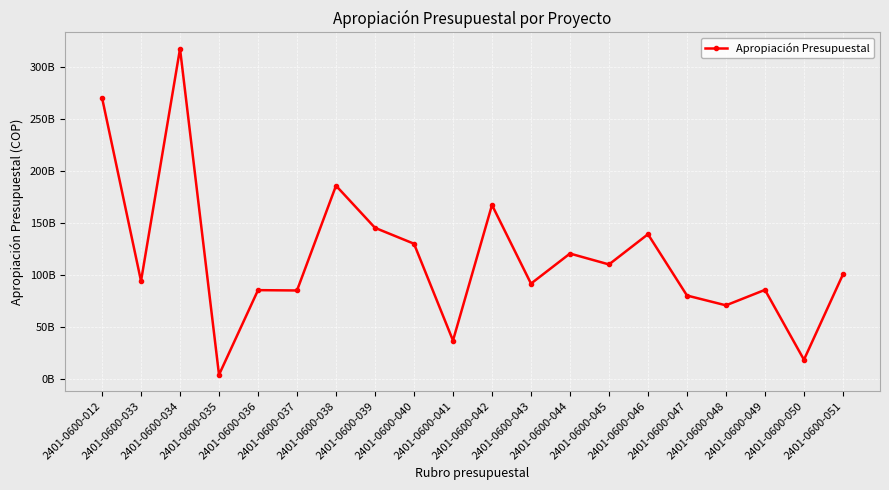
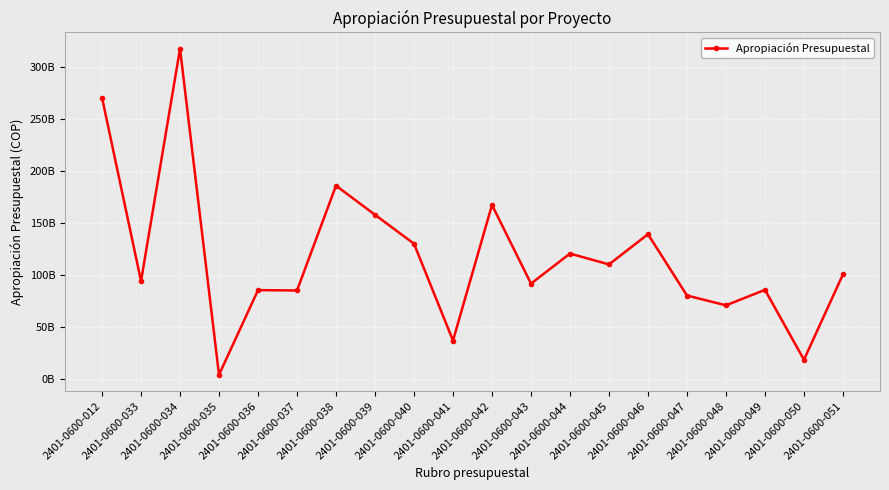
  {
    "2401-0600-012": 270000000000,
    "2401-0600-033": 94000000000,
    "2401-0600-034": 317000000000,
    "2401-0600-035": 4000000000,
    "2401-0600-036": 85000000000,
    "2401-0600-037": 85000000000,
    "2401-0600-038": 186000000000,
-   "2401-0600-039": 145000000000,
+   "2401-0600-039": 158000000000,
    "2401-0600-040": 130000000000,
    "2401-0600-041": 37000000000,
    "2401-0600-042": 167000000000,
    "2401-0600-043": 92000000000,
    "2401-0600-044": 121000000000,
    "2401-0600-045": 110000000000,
    "2401-0600-046": 139000000000,
    "2401-0600-047": 80000000000,
    "2401-0600-048": 71000000000,
    "2401-0600-049": 86000000000,
    "2401-0600-050": 19000000000,
    "2401-0600-051": 100000000000
  }
